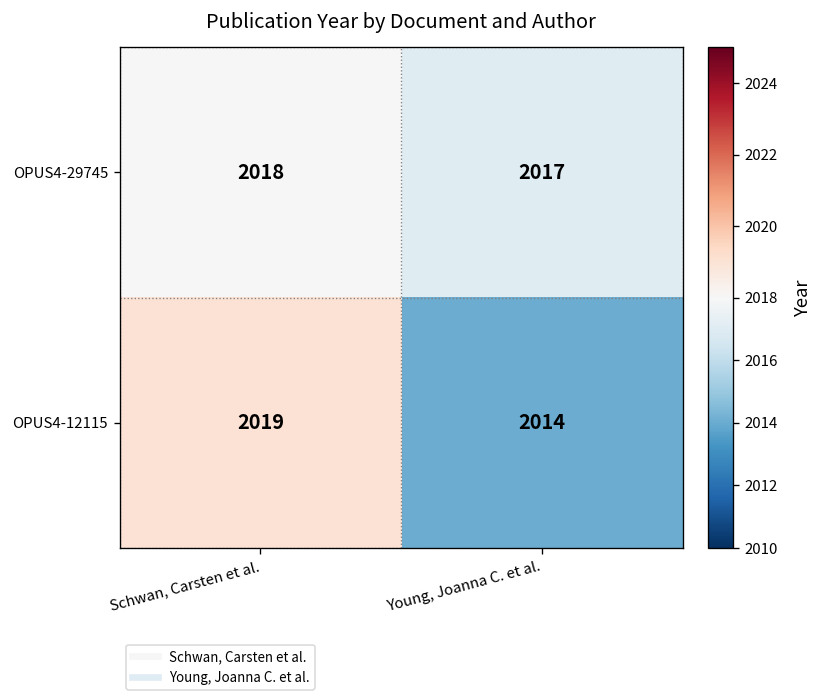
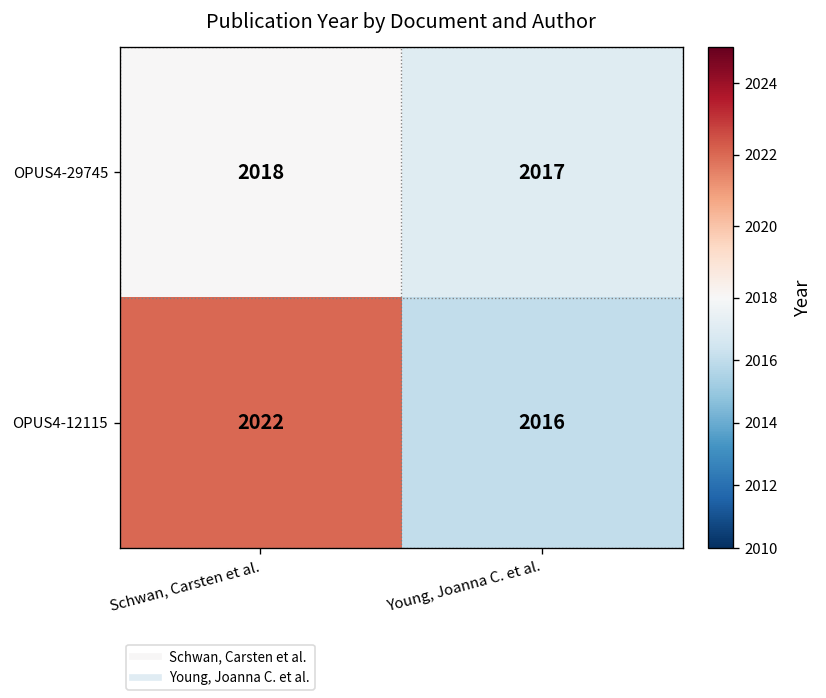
  {
    "OPUS4-29745": {
      "Schwan, Carsten et al.": 2018,
      "Young, Joanna C. et al.": 2017
    },
    "OPUS4-12115": {
-     "Schwan, Carsten et al.": 2019,
-     "Young, Joanna C. et al.": 2014
+     "Schwan, Carsten et al.": 2022,
+     "Young, Joanna C. et al.": 2016
    }
  }
